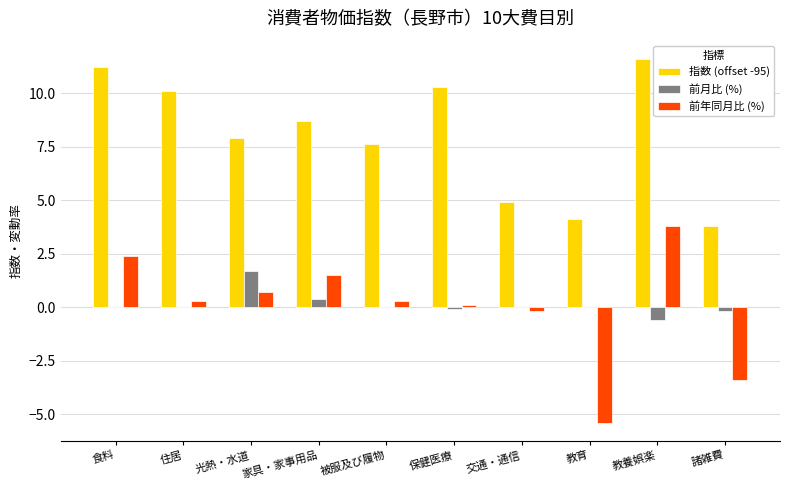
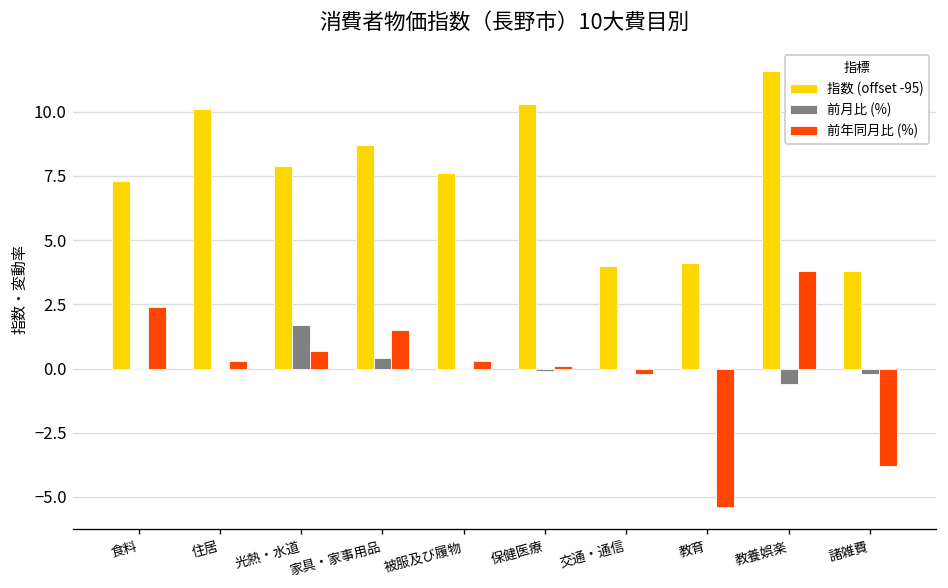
  {
    "指数 (offset -95)": {
-     "食料": 11.2,
+     "食料": 7.3,
      "住居": 10.1,
      "光熱・水道": 7.9,
      "家具・家事用品": 8.7,
      "被服及び履物": 7.6,
      "保健医療": 10.3,
-     "交通・通信": 4.9,
+     "交通・通信": 4.0,
      "教育": 4.1,
      "教養娯楽": 11.6,
      "諸雑費": 3.8
    },
    "前月比 (%)": {
      "食料": 0.0,
      "住居": 0.0,
      "光熱・水道": 1.7,
      "家具・家事用品": 0.4,
      "被服及び履物": 0.0,
      "交通・通信": 0.0,
      "教育": 0.0,
      "教養娯楽": -0.6,
      "諸雑費": -0.2
    },
    "前年同月比 (%)": {
      "食料": 2.4,
      "住居": 0.3,
      "光熱・水道": 0.7,
      "家具・家事用品": 1.5,
      "被服及び履物": 0.3,
      "交通・通信": -0.2,
      "教育": -5.4,
      "教養娯楽": 3.8,
-     "諸雑費": -3.4
+     "諸雑費": -3.8
    }
  }
